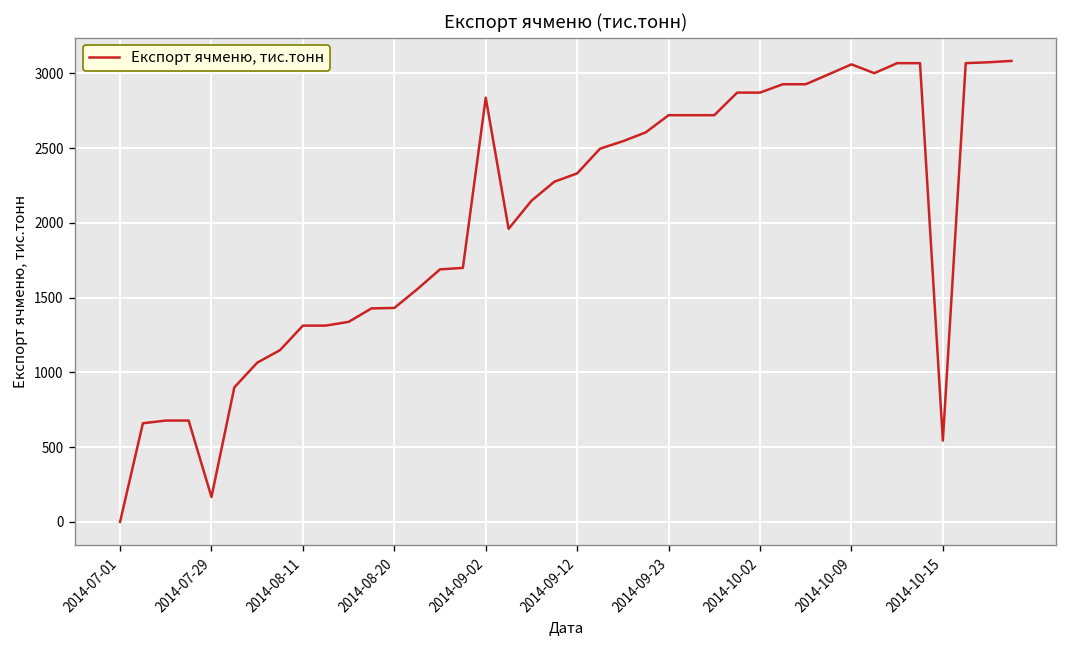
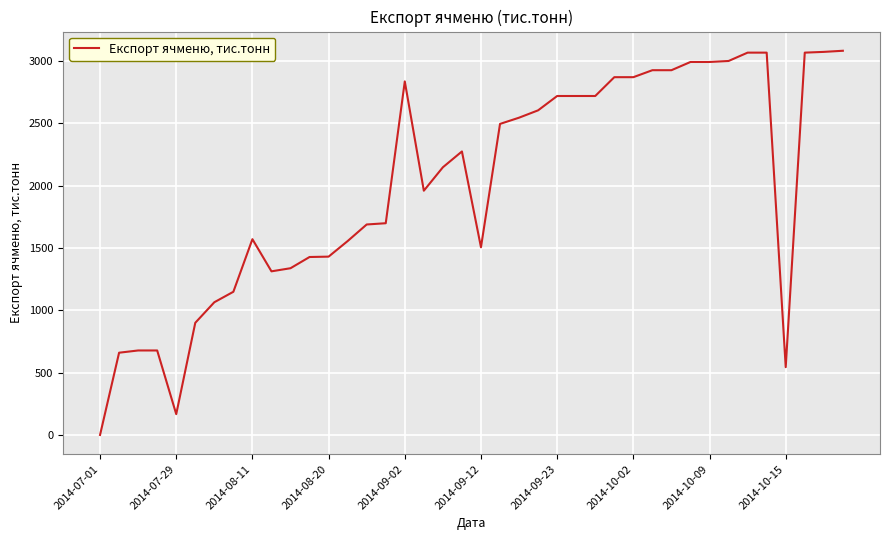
  {
    "2014-07-01": 0,
    "2014-07-29": 170,
-   "2014-08-11": 1310,
+   "2014-08-11": 1570,
    "2014-08-20": 1430,
    "2014-09-02": 2840,
-   "2014-09-12": 2330,
+   "2014-09-12": 1510,
    "2014-09-23": 2720,
    "2014-10-02": 2870,
-   "2014-10-09": 3060,
+   "2014-10-09": 2990,
    "2014-10-15": 540
  }
